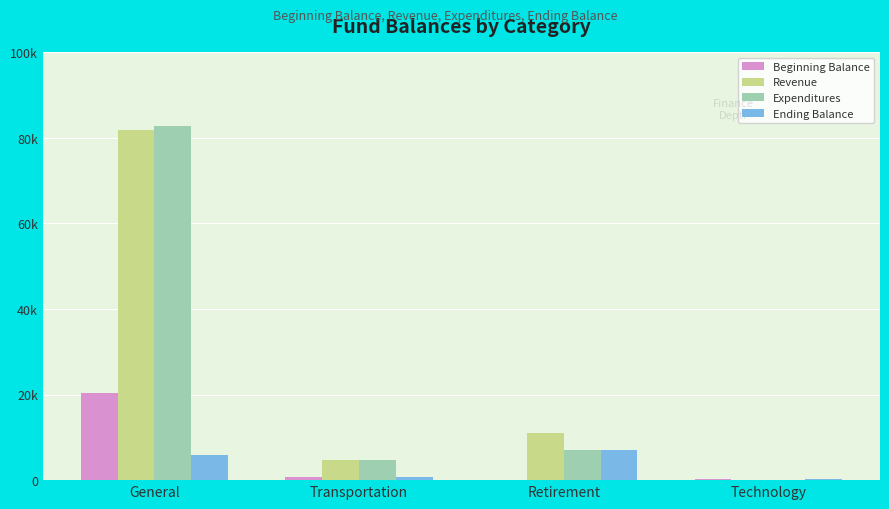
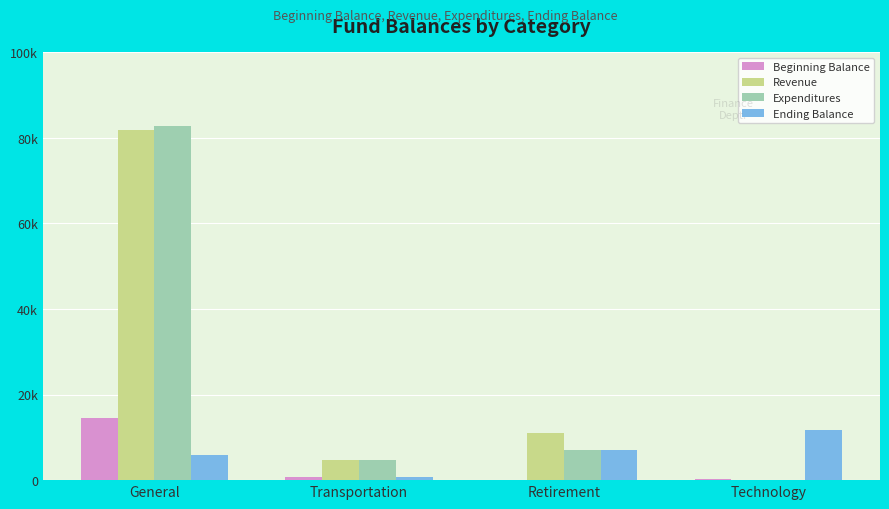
  {
    "Beginning Balance": {
-     "General": 20000,
+     "General": 14000,
      "Transportation": 1000
    },
    "Ending Balance": {
      "General": 6000,
      "Transportation": 1000,
      "Retirement": 7000,
-     "Technology": 0
+     "Technology": 12000
    }
  }
